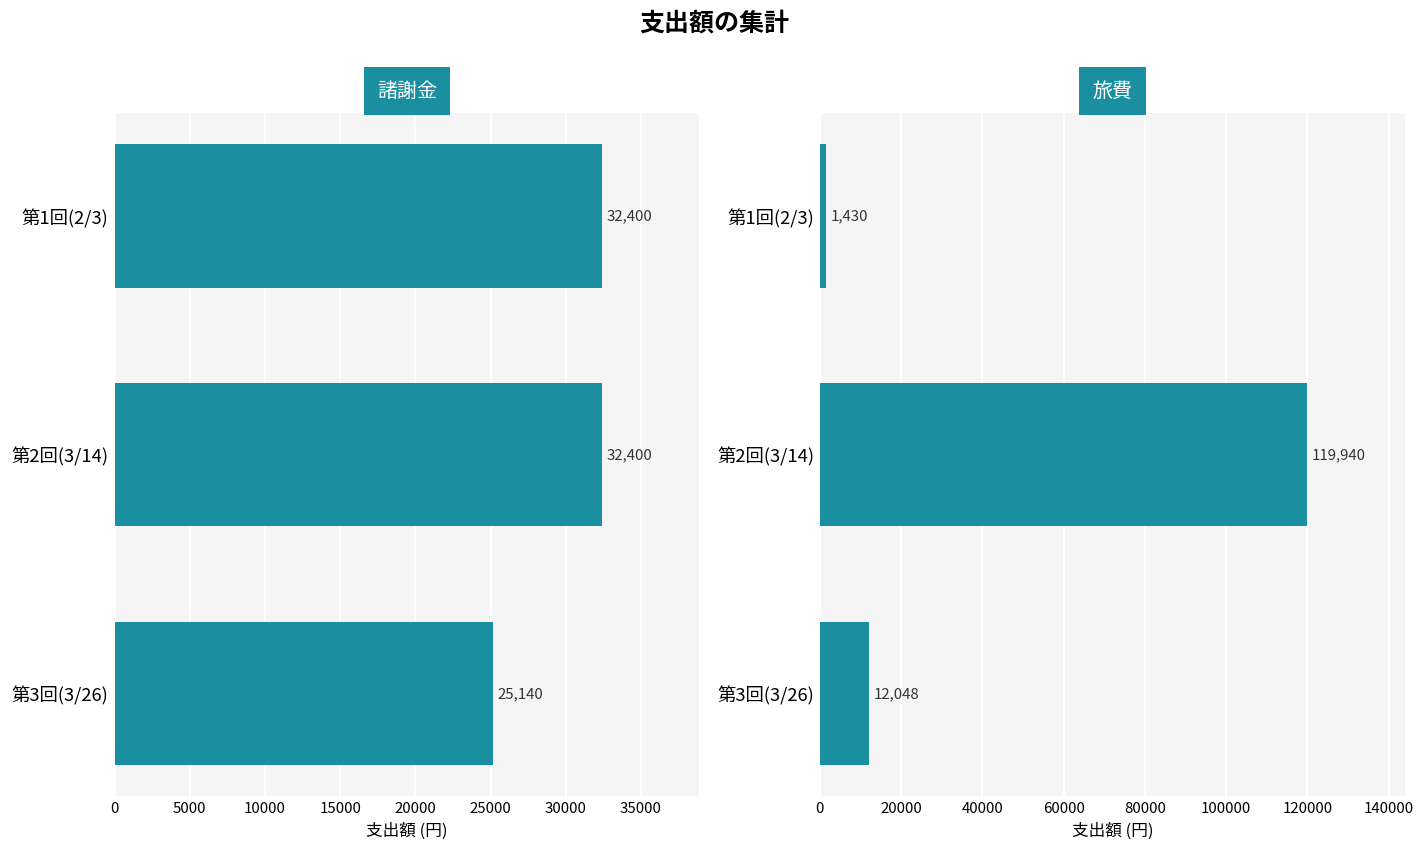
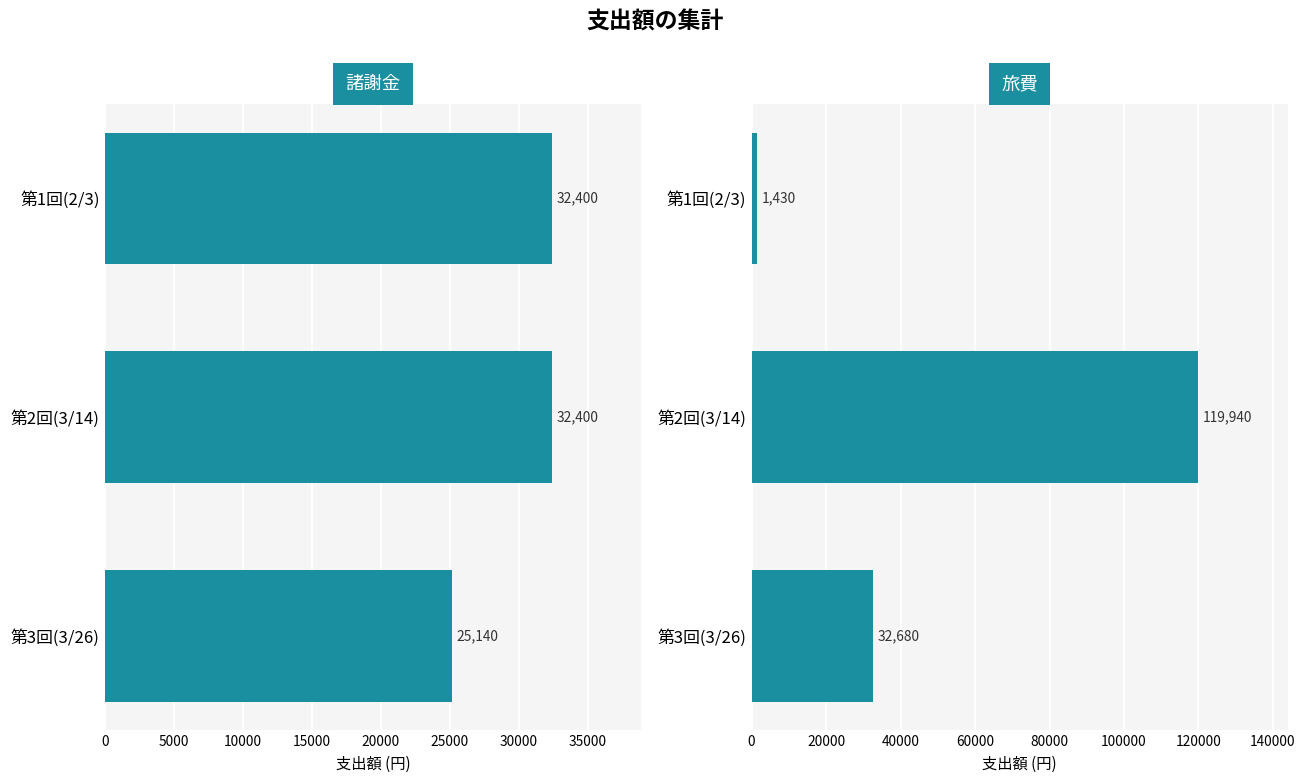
  {
    "諸謝金": {
      "第1回(2/3)": "32,400",
      "第2回(3/14)": "32,400",
      "第3回(3/26)": "25,140"
    },
    "旅費": {
      "第1回(2/3)": "1,430",
      "第2回(3/14)": "119,940",
-     "第3回(3/26)": "12,048"
+     "第3回(3/26)": "32,680"
    }
  }
